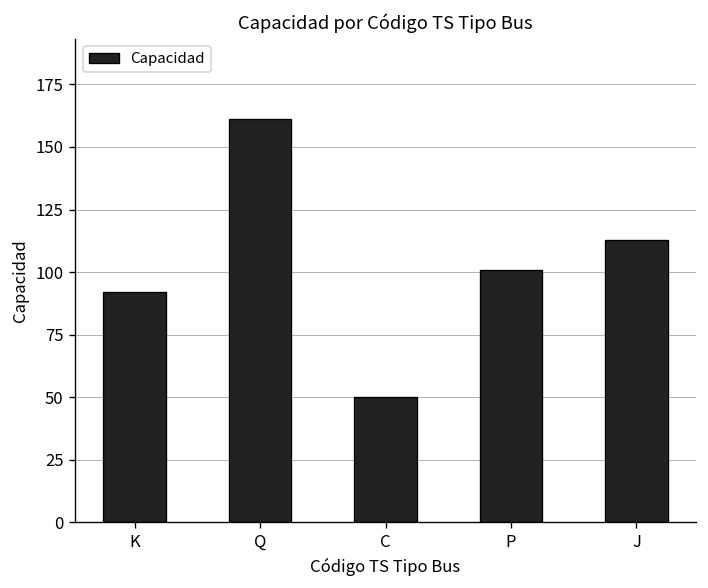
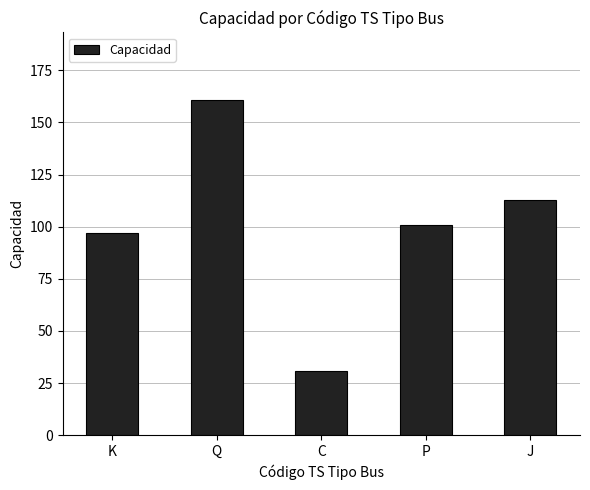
  {
-   "K": 92,
+   "K": 97,
    "Q": 161,
-   "C": 50,
+   "C": 31,
    "P": 101,
    "J": 113
  }
